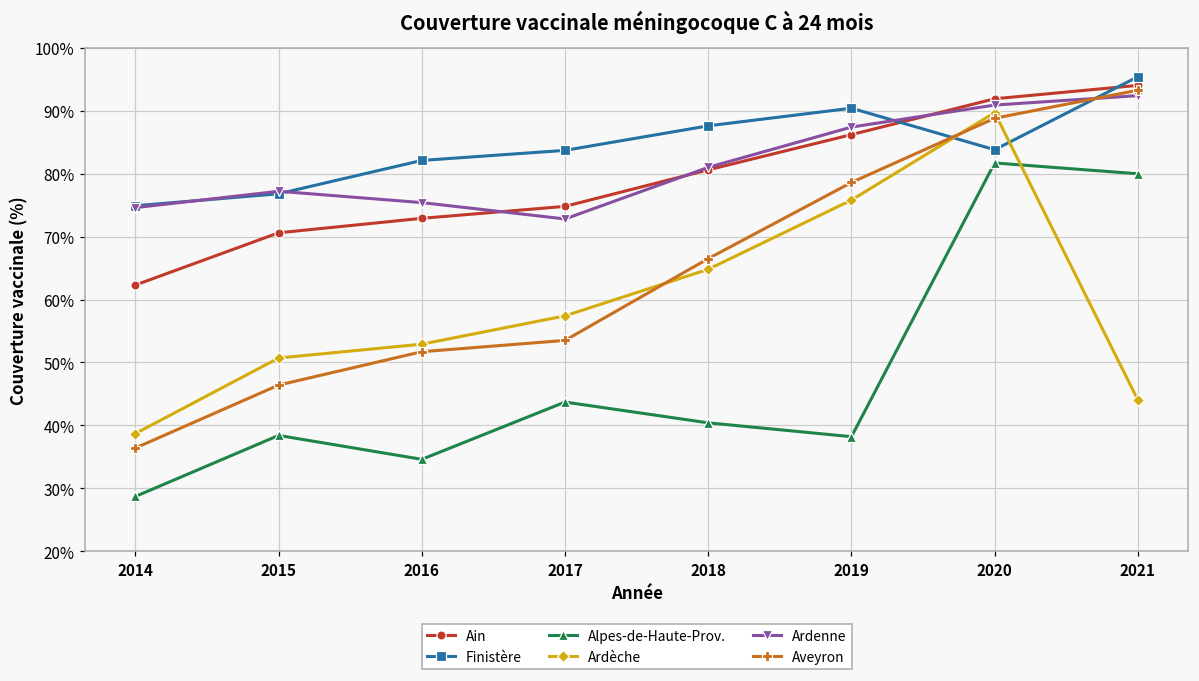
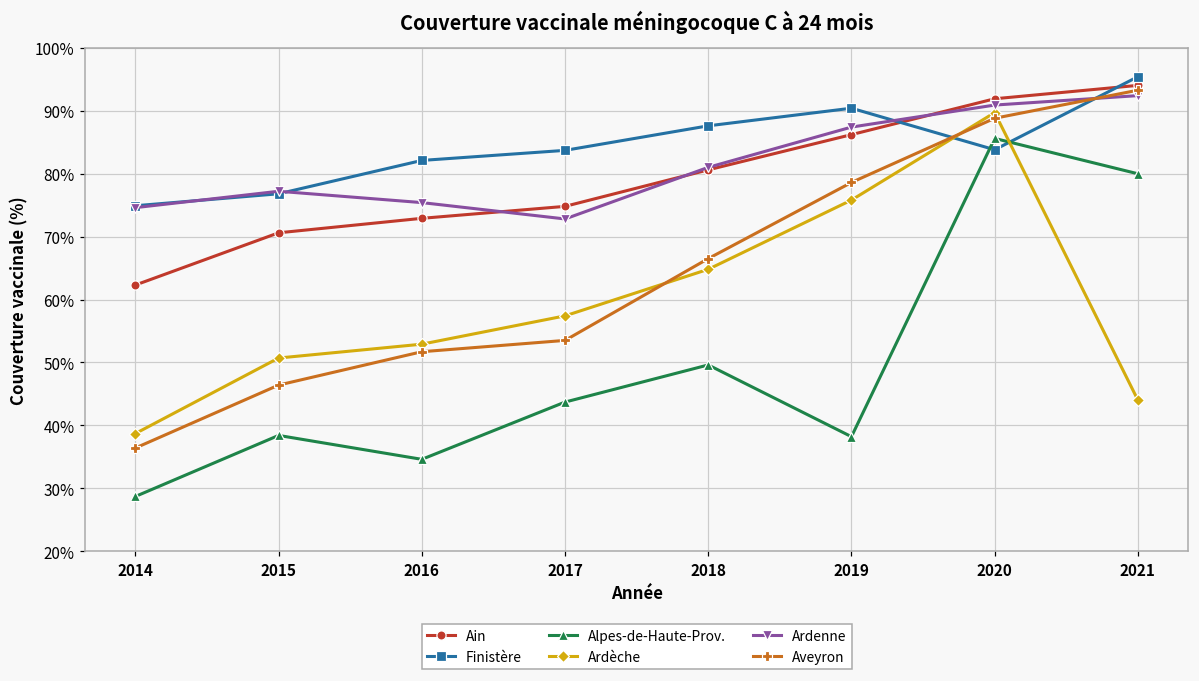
  {
    "Finistère": {
      "2016": "82%",
      "2017": "84%",
      "2018": "88%",
      "2019": "90%",
      "2020": "84%",
      "2021": "95%"
    },
    "Alpes-de-Haute-Prov.": {
      "2014": "29%",
      "2015": "38%",
      "2016": "35%",
      "2017": "44%",
-     "2018": "40%",
+     "2018": "50%",
      "2019": "38%",
-     "2020": "82%",
+     "2020": "86%",
      "2021": "80%"
    },
    "Ardèche": {
      "2014": "39%",
      "2015": "51%",
      "2016": "53%",
      "2017": "57%",
      "2018": "65%",
      "2019": "76%",
      "2020": "90%",
      "2021": "44%"
    },
    "Ardenne": {
      "2016": "75%",
      "2017": "73%",
      "2019": "87%",
      "2020": "91%",
      "2021": "92%"
    }
  }
